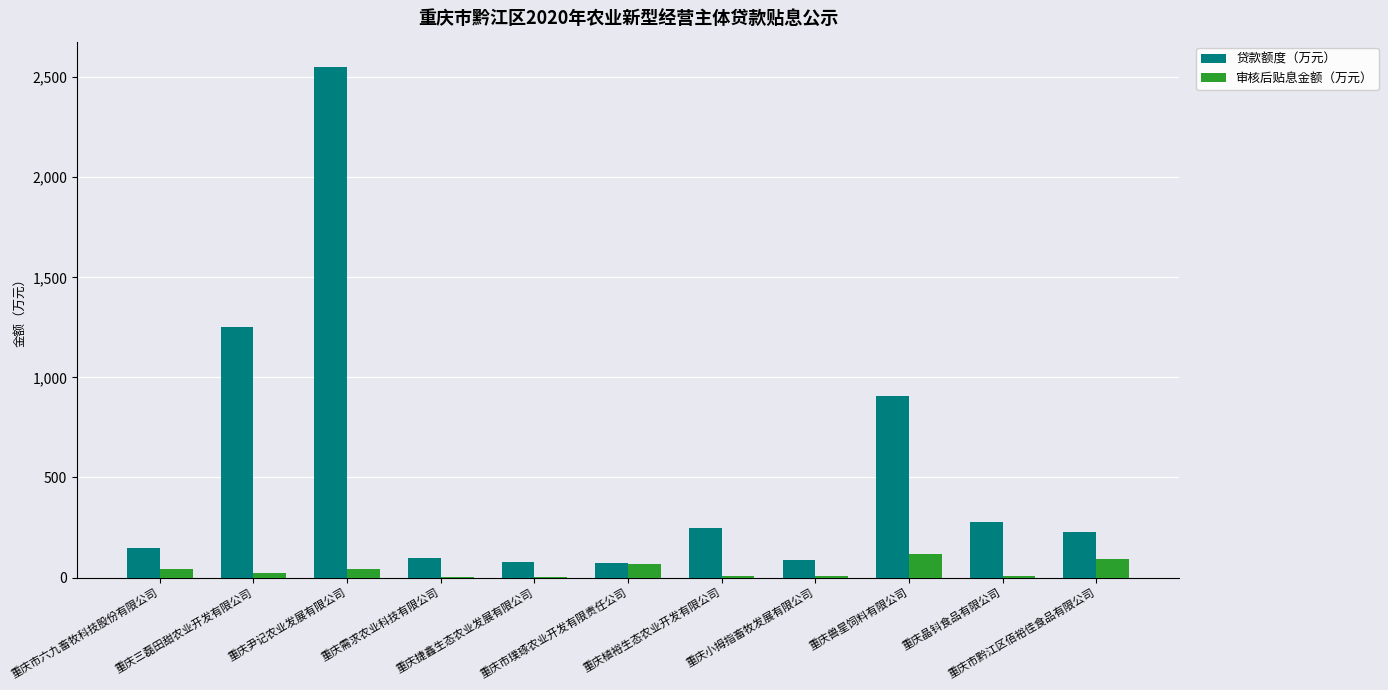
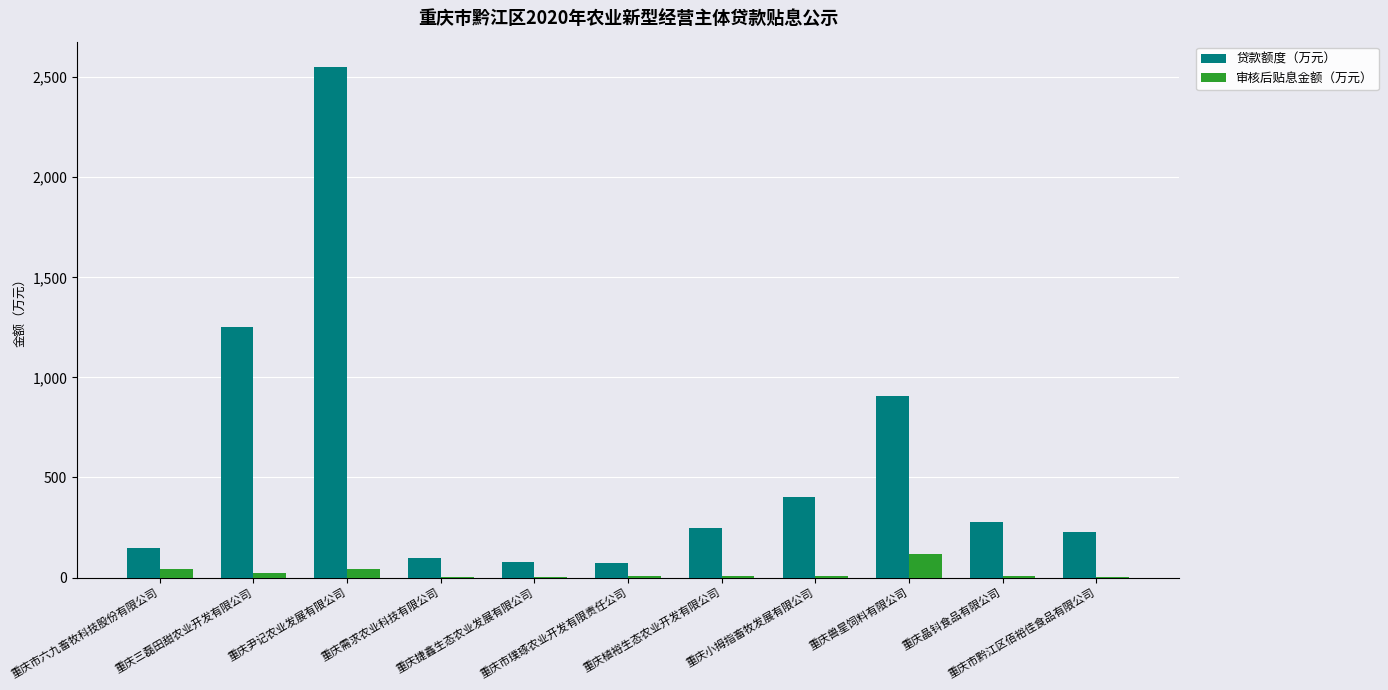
  {
    "贷款额度（万元）": {
      "重庆市六九畜牧科技股份有限公司": "150",
      "重庆三磊田甜农业开发有限公司": "1,250",
      "重庆尹记农业发展有限公司": "2,550",
      "重庆需求农业科技有限公司": "100",
      "重庆捷鑫生态农业发展有限公司": "80",
      "重庆市璞琢农业开发有限责任公司": "70",
      "重庆植裕生态农业开发有限公司": "250",
-     "重庆小拇指畜牧发展有限公司": "90",
+     "重庆小拇指畜牧发展有限公司": "400",
      "重庆兽星饲料有限公司": "910",
      "重庆晶钭食品有限公司": "280",
      "重庆市黔江区佰裕佳食品有限公司": "230"
    },
    "审核后贴息金额（万元）": {
      "重庆市六九畜牧科技股份有限公司": "40",
      "重庆三磊田甜农业开发有限公司": "20",
      "重庆尹记农业发展有限公司": "40",
-     "重庆市璞琢农业开发有限责任公司": "70",
+     "重庆市璞琢农业开发有限责任公司": "10",
      "重庆兽星饲料有限公司": "120",
-     "重庆市黔江区佰裕佳食品有限公司": "90"
+     "重庆市黔江区佰裕佳食品有限公司": "0"
    }
  }
